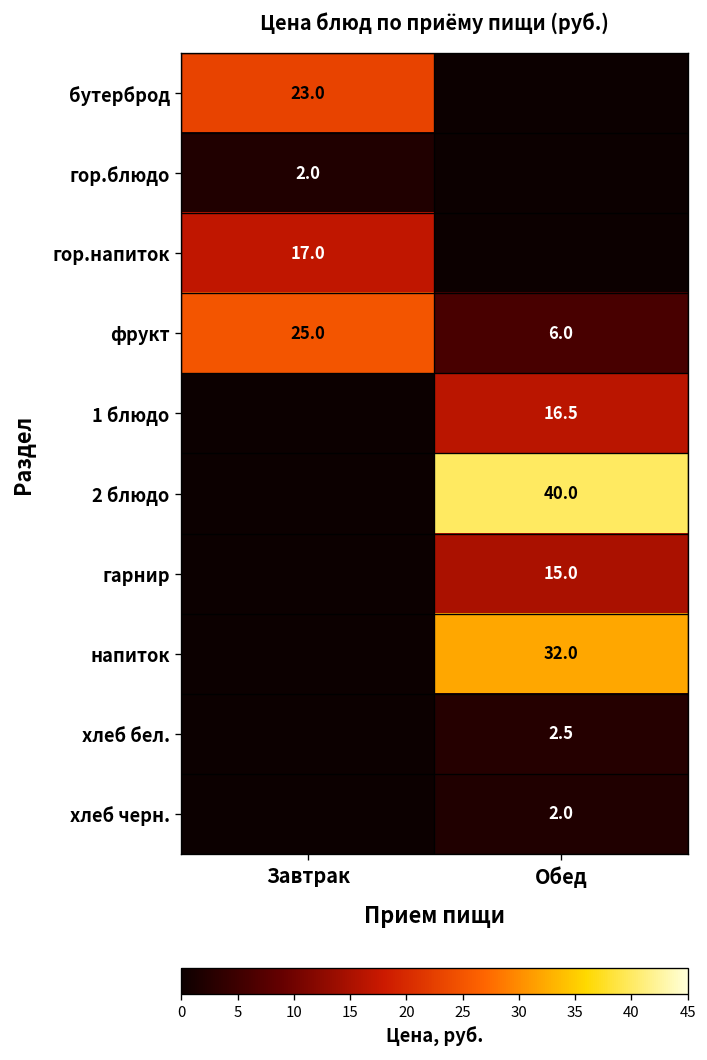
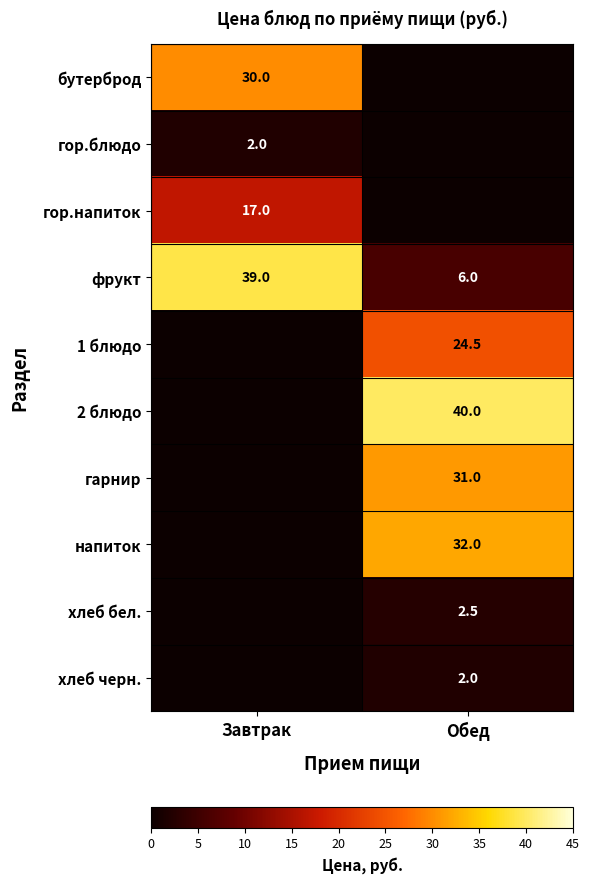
  {
    "бутерброд": {
-     "Завтрак": 23.0
+     "Завтрак": 30.0
    },
    "гор.блюдо": {
      "Завтрак": 2.0
    },
    "гор.напиток": {
      "Завтрак": 17.0
    },
    "фрукт": {
-     "Завтрак": 25.0,
+     "Завтрак": 39.0,
      "Обед": 6.0
    },
    "1 блюдо": {
-     "Обед": 16.5
+     "Обед": 24.5
    },
    "2 блюдо": {
      "Обед": 40.0
    },
    "гарнир": {
-     "Обед": 15.0
+     "Обед": 31.0
    },
    "напиток": {
      "Обед": 32.0
    },
    "хлеб бел.": {
      "Обед": 2.5
    },
    "хлеб черн.": {
      "Обед": 2.0
    }
  }
